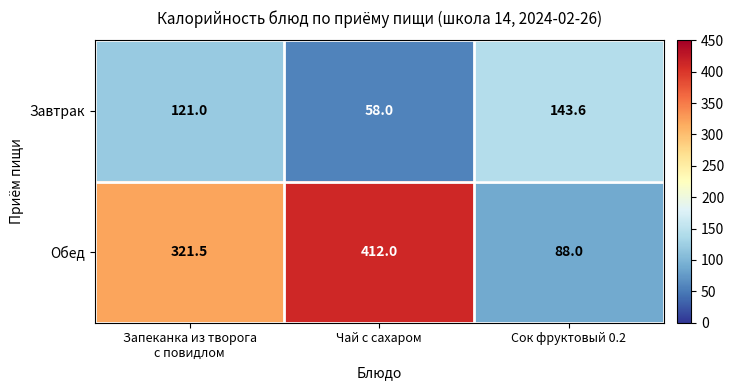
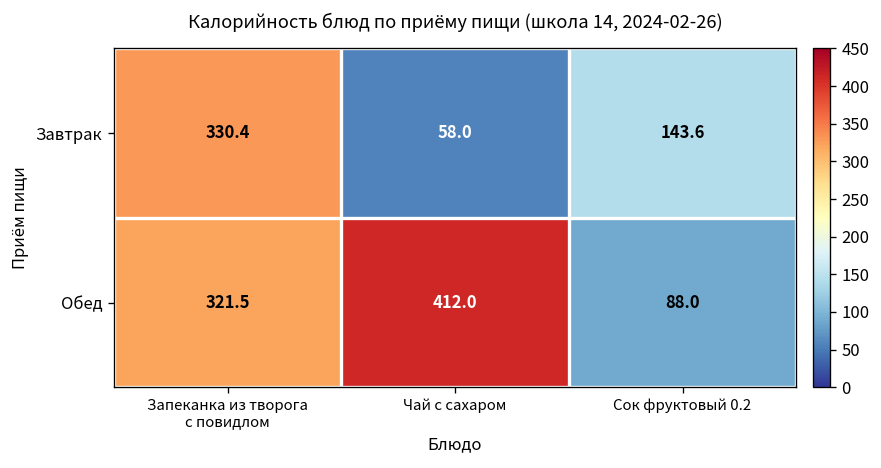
  {
    "Завтрак": {
-     "Запеканка из творога с повидлом": 121.0,
+     "Запеканка из творога с повидлом": 330.4,
      "Чай с сахаром": 58.0,
      "Сок фруктовый 0.2": 143.6
    },
    "Обед": {
      "Запеканка из творога с повидлом": 321.5,
      "Чай с сахаром": 412.0,
      "Сок фруктовый 0.2": 88.0
    }
  }
